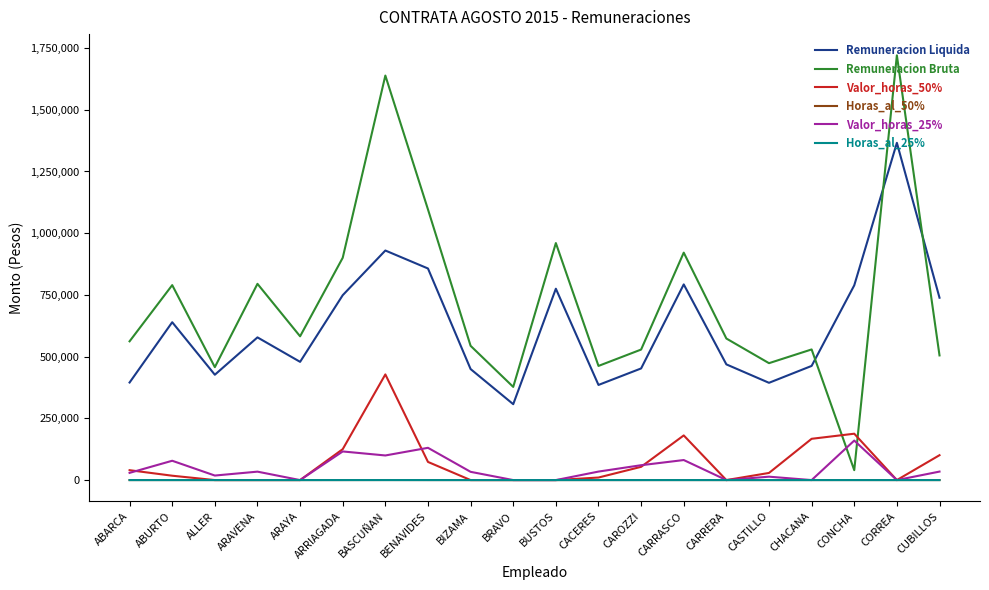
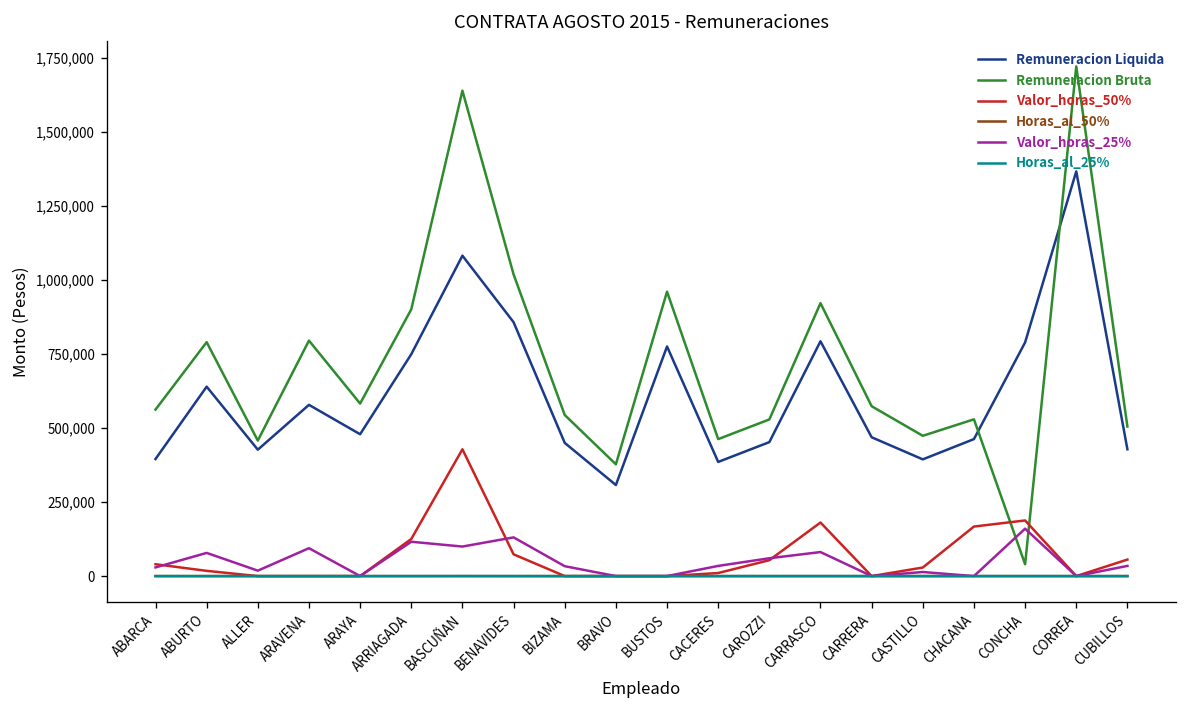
  {
    "Remuneracion Liquida": {
      "ABARCA": "400,000",
      "ABURTO": "640,000",
      "ALLER": "430,000",
      "ARAVENA": "580,000",
      "ARAYA": "480,000",
      "ARRIAGADA": "750,000",
-     "BASCUÑAN": "930,000",
+     "BASCUÑAN": "1,080,000",
      "BENAVIDES": "860,000",
      "BIZAMA": "450,000",
      "BRAVO": "310,000",
      "BUSTOS": "780,000",
      "CACERES": "390,000",
      "CAROZZI": "450,000",
      "CARRASCO": "790,000",
      "CARRERA": "470,000",
      "CASTILLO": "390,000",
      "CHACANA": "460,000",
      "CONCHA": "790,000",
      "CORREA": "1,370,000",
-     "CUBILLOS": "740,000"
+     "CUBILLOS": "430,000"
    },
    "Remuneracion Bruta": {
      "ABARCA": "560,000",
      "ABURTO": "790,000",
      "ALLER": "460,000",
      "ARAVENA": "790,000",
      "ARAYA": "580,000",
      "ARRIAGADA": "900,000",
      "BASCUÑAN": "1,640,000",
-     "BENAVIDES": "1,100,000",
+     "BENAVIDES": "1,020,000",
      "BIZAMA": "540,000",
      "BRAVO": "380,000",
      "BUSTOS": "960,000",
      "CACERES": "460,000",
      "CAROZZI": "530,000",
      "CARRASCO": "920,000",
      "CARRERA": "570,000",
      "CASTILLO": "470,000",
      "CHACANA": "530,000",
      "CONCHA": "40,000",
      "CORREA": "1,720,000",
      "CUBILLOS": "500,000"
    },
    "Valor_horas_50%": {
      "ABARCA": "40,000",
      "ABURTO": "20,000",
      "BASCUÑAN": "430,000",
      "BENAVIDES": "70,000",
      "CACERES": "10,000",
      "CARRASCO": "180,000",
      "CASTILLO": "30,000",
      "CHACANA": "170,000",
      "CONCHA": "190,000",
-     "CUBILLOS": "100,000"
+     "CUBILLOS": "60,000"
    },
    "Horas_al_25%": {
      "ABARCA": "0",
      "ABURTO": "0",
      "ARRIAGADA": "0",
      "BASCUÑAN": "0",
      "BENAVIDES": "0",
      "CACERES": "0",
      "CAROZZI": "0",
      "CARRASCO": "0",
      "CASTILLO": "0",
      "CONCHA": "0",
      "CUBILLOS": "0"
    },
    "Valor_horas_25%": {
      "ABARCA": "30,000",
      "ABURTO": "80,000",
      "ALLER": "20,000",
-     "ARAVENA": "30,000",
+     "ARAVENA": "90,000",
      "BASCUÑAN": "100,000",
      "BENAVIDES": "130,000",
      "BIZAMA": "30,000",
      "CACERES": "30,000",
      "CARRASCO": "80,000",
      "CASTILLO": "10,000",
      "CONCHA": "160,000",
      "CUBILLOS": "30,000"
    }
  }
